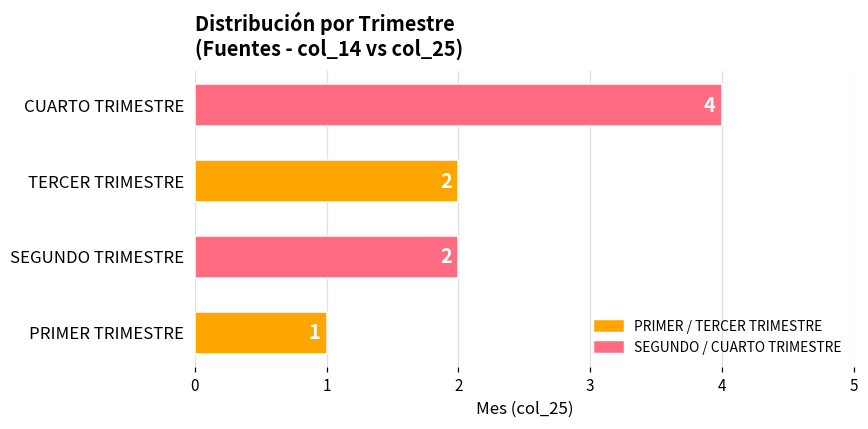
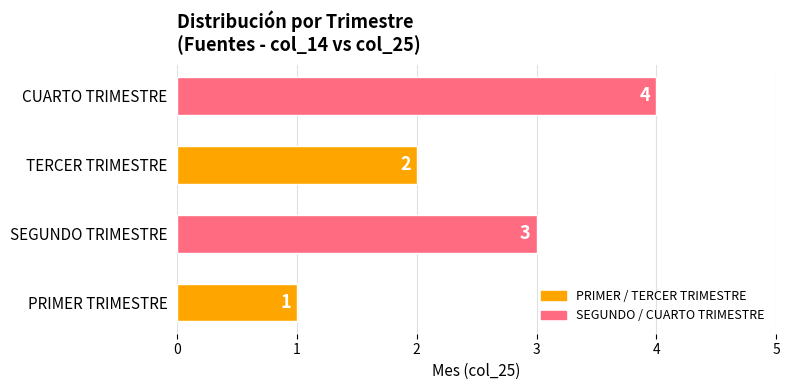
  {
    "CUARTO TRIMESTRE": 4,
    "TERCER TRIMESTRE": 2,
-   "SEGUNDO TRIMESTRE": 2,
+   "SEGUNDO TRIMESTRE": 3,
    "PRIMER TRIMESTRE": 1
  }
